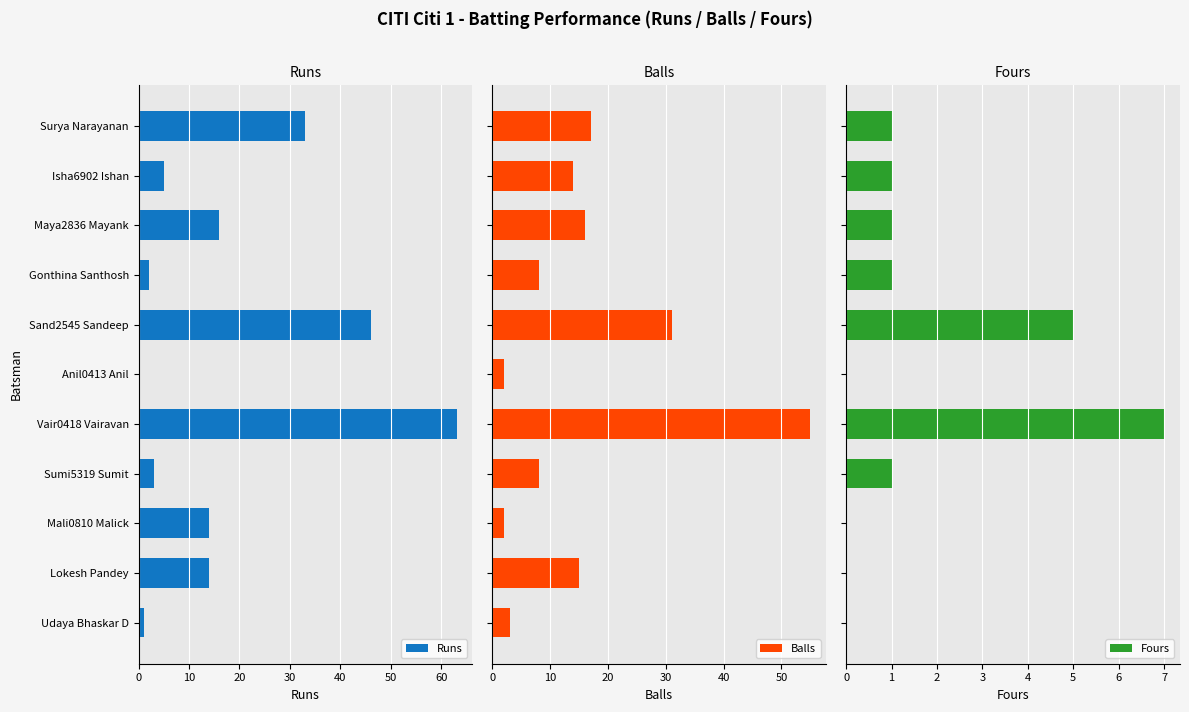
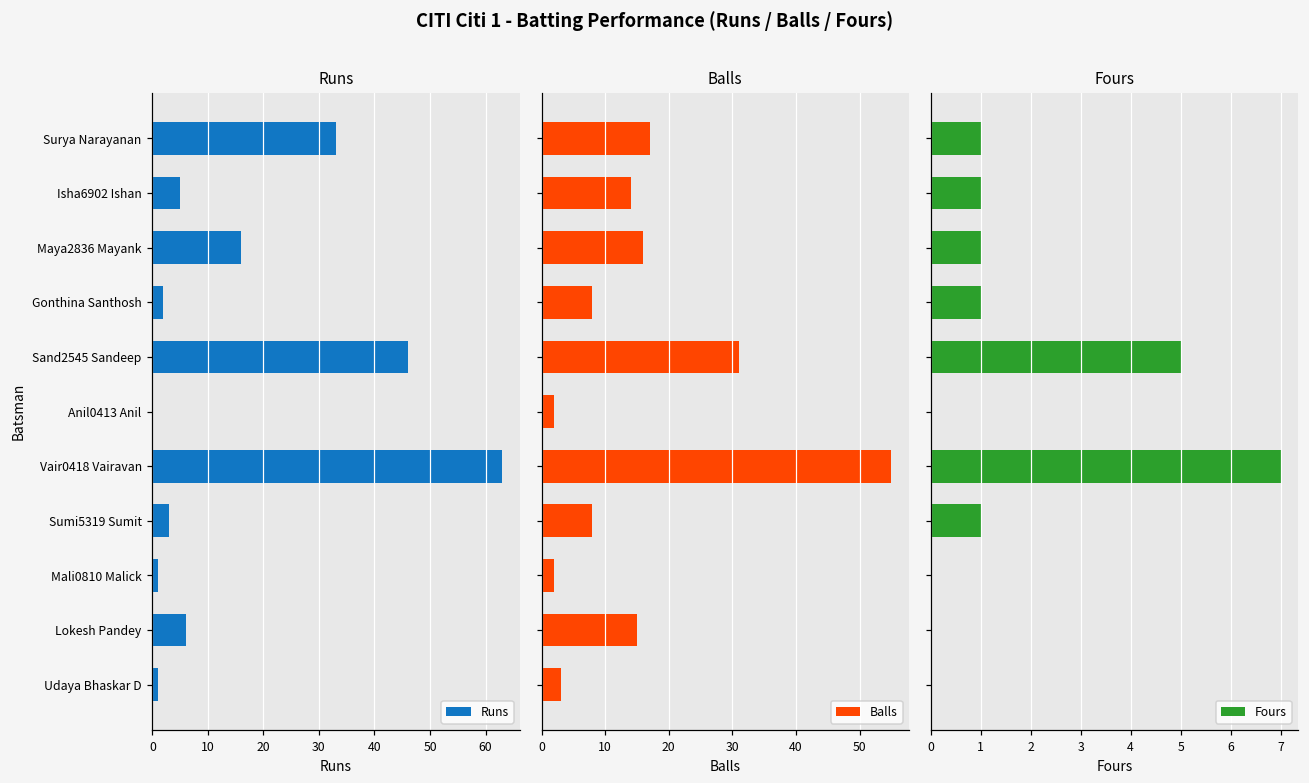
  {
    "Runs": {
      "Surya Narayanan": 33,
      "Isha6902 Ishan": 5,
      "Maya2836 Mayank": 16,
      "Gonthina Santhosh": 2,
      "Sand2545 Sandeep": 46,
      "Anil0413 Anil": 0,
      "Vair0418 Vairavan": 63,
      "Sumi5319 Sumit": 3,
-     "Mali0810 Malick": 14,
-     "Lokesh Pandey": 14,
+     "Mali0810 Malick": 1,
+     "Lokesh Pandey": 6,
      "Udaya Bhaskar D": 1
    }
  }
